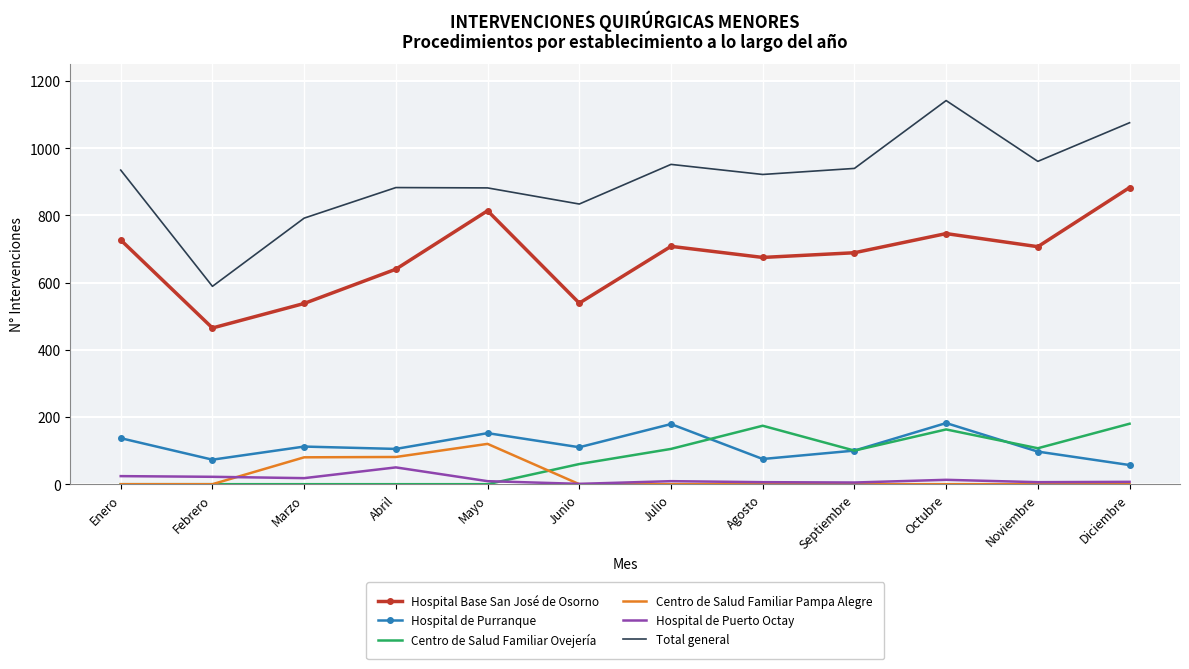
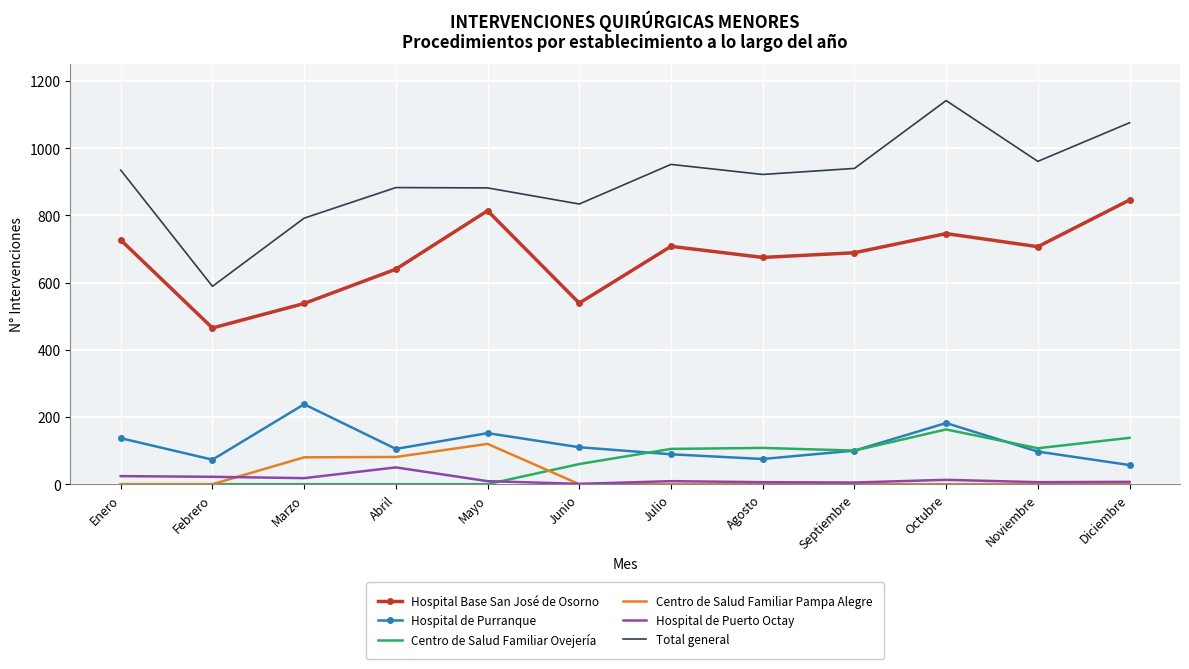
  {
    "Hospital Base San José de Osorno": {
      "Enero": 730,
      "Febrero": 470,
      "Marzo": 540,
      "Abril": 640,
      "Mayo": 810,
      "Junio": 540,
      "Julio": 710,
      "Agosto": 680,
      "Septiembre": 690,
      "Octubre": 750,
      "Noviembre": 710,
-     "Diciembre": 880
+     "Diciembre": 850
    },
    "Hospital de Purranque": {
      "Enero": 140,
      "Febrero": 70,
-     "Marzo": 110,
+     "Marzo": 240,
      "Abril": 110,
      "Mayo": 150,
      "Junio": 110,
-     "Julio": 180,
+     "Julio": 90,
      "Agosto": 80,
      "Octubre": 180,
      "Noviembre": 100,
      "Diciembre": 60
    },
    "Centro de Salud Familiar Ovejería": {
      "Marzo": 0,
      "Abril": 0,
      "Mayo": 0,
      "Junio": 60,
      "Julio": 110,
-     "Agosto": 170,
+     "Agosto": 110,
      "Octubre": 160,
      "Noviembre": 110,
-     "Diciembre": 180
+     "Diciembre": 140
    },
    "Centro de Salud Familiar Pampa Alegre": {
      "Marzo": 80,
      "Abril": 80,
      "Mayo": 120,
      "Julio": 0,
      "Octubre": 0
    },
    "Hospital de Puerto Octay": {
      "Enero": 20,
      "Febrero": 20,
      "Marzo": 20,
      "Abril": 50,
      "Mayo": 10,
      "Julio": 10,
      "Octubre": 10
    },
    "Total general": {
      "Enero": 940,
      "Febrero": 590,
      "Marzo": 790,
      "Abril": 880,
      "Mayo": 880,
      "Junio": 830,
      "Julio": 950,
      "Agosto": 920,
      "Septiembre": 940,
      "Octubre": 1140,
      "Noviembre": 960,
      "Diciembre": 1080
    }
  }
